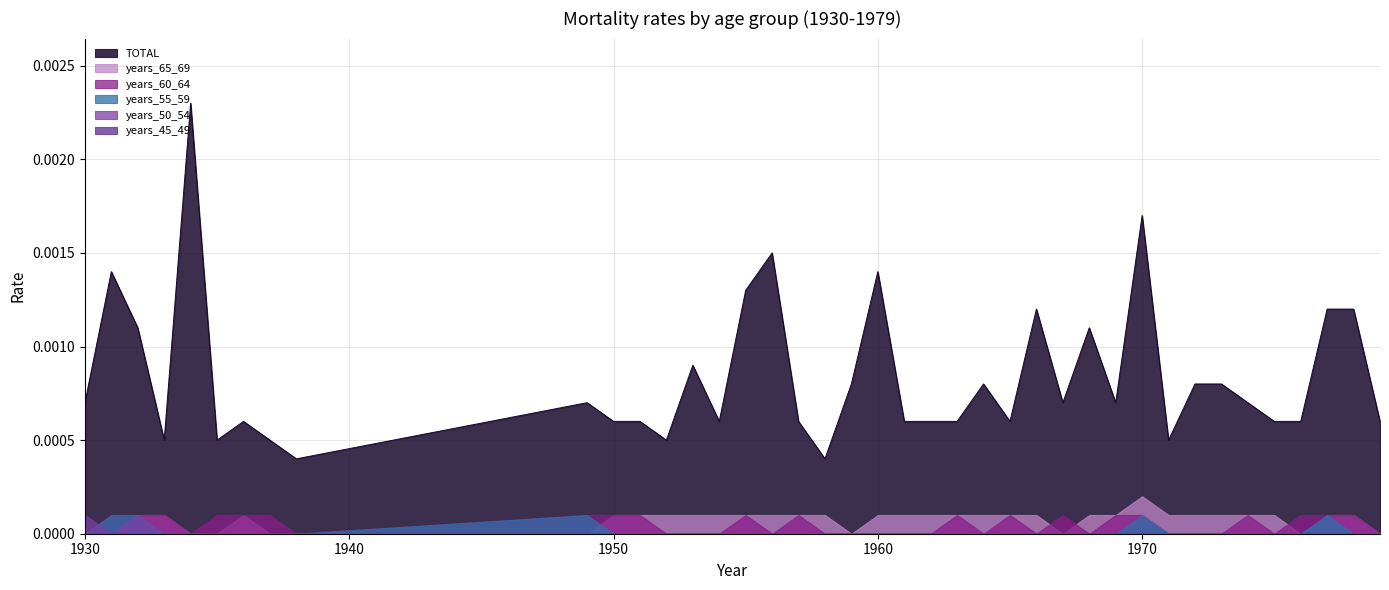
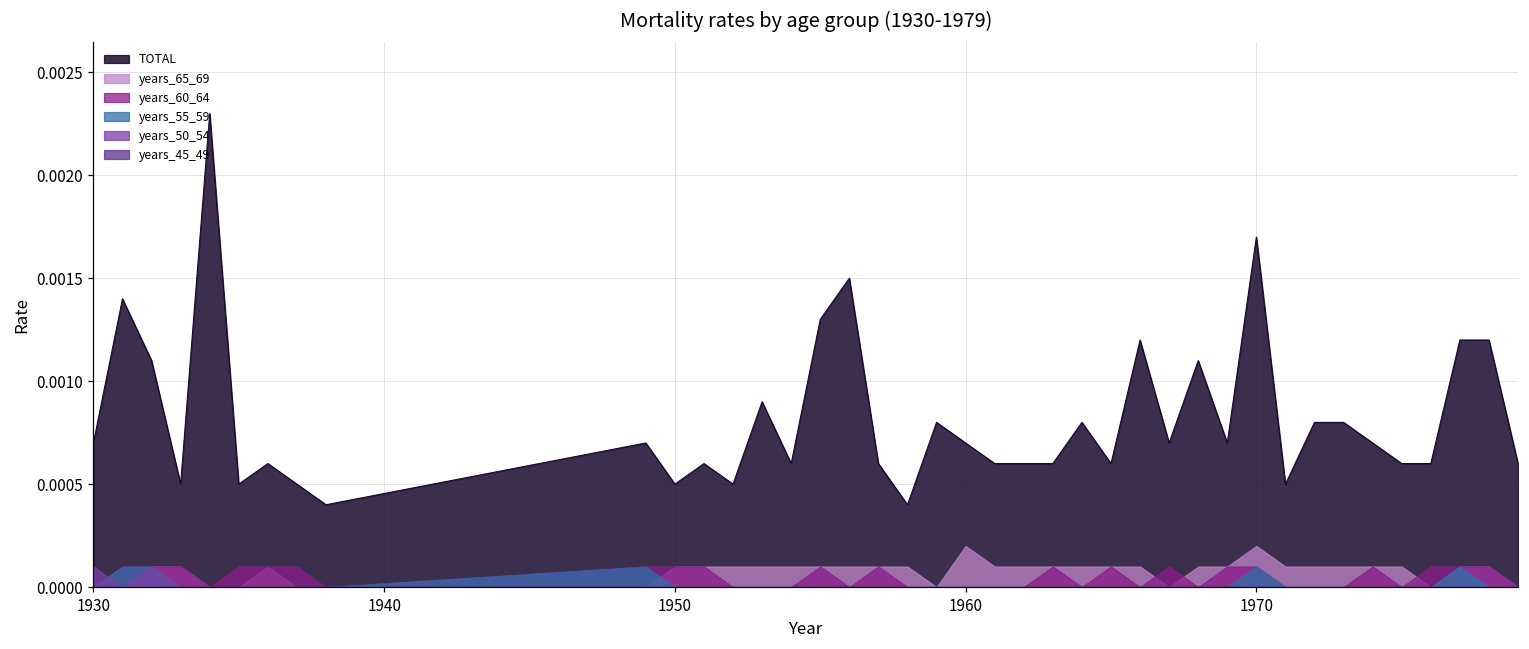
  {
    "TOTAL": {
      "1930": 0.0007,
-     "1950": 0.0006,
-     "1960": 0.0014,
+     "1950": 0.0005,
+     "1960": 0.0007,
      "1970": 0.0017
    },
    "years_65_69": {
-     "1960": 0.0001,
+     "1960": 0.0002,
      "1970": 0.0002
    }
  }
